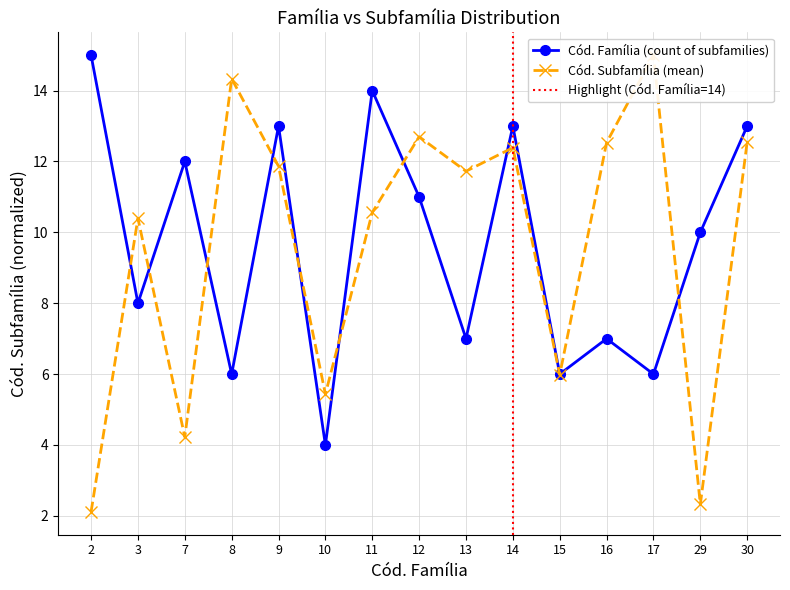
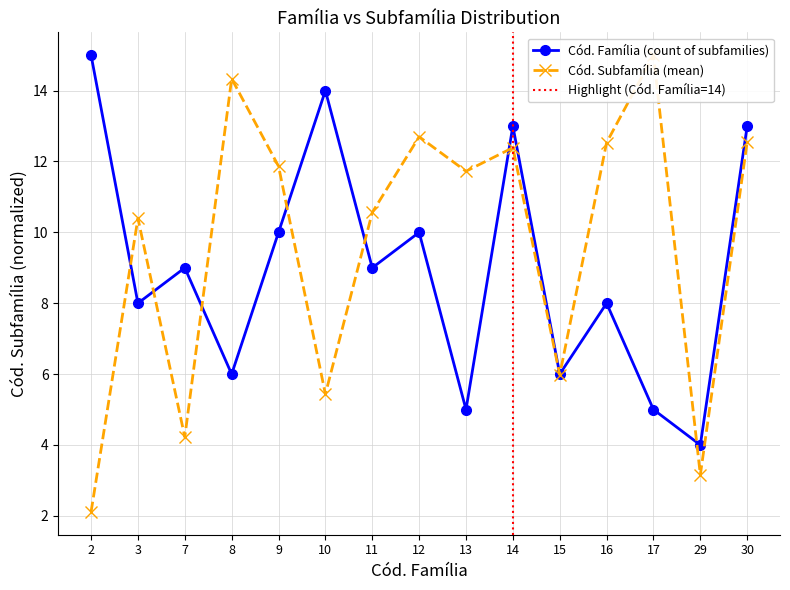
  {
    "Cód. Família (count of subfamilies)": {
      "2": 15,
      "3": 8,
-     "7": 12,
+     "7": 9,
      "8": 6,
-     "9": 13,
-     "10": 4,
-     "11": 14,
-     "12": 11,
-     "13": 7,
+     "9": 10,
+     "10": 14,
+     "11": 9,
+     "12": 10,
+     "13": 5,
      "14": 13,
-     "16": 7,
-     "17": 6,
-     "29": 10,
+     "16": 8,
+     "17": 5,
+     "29": 4,
      "30": 13
    },
    "Cód. Subfamília (mean)": {
      "2": 2.1,
      "3": 10.4,
      "7": 4.2,
      "8": 14.3,
      "9": 11.9,
      "10": 5.4,
      "11": 10.6,
      "12": 12.7,
      "13": 11.7,
      "14": 12.4,
      "16": 12.5,
-     "29": 2.3,
+     "29": 3.2,
      "30": 12.6
    }
  }
